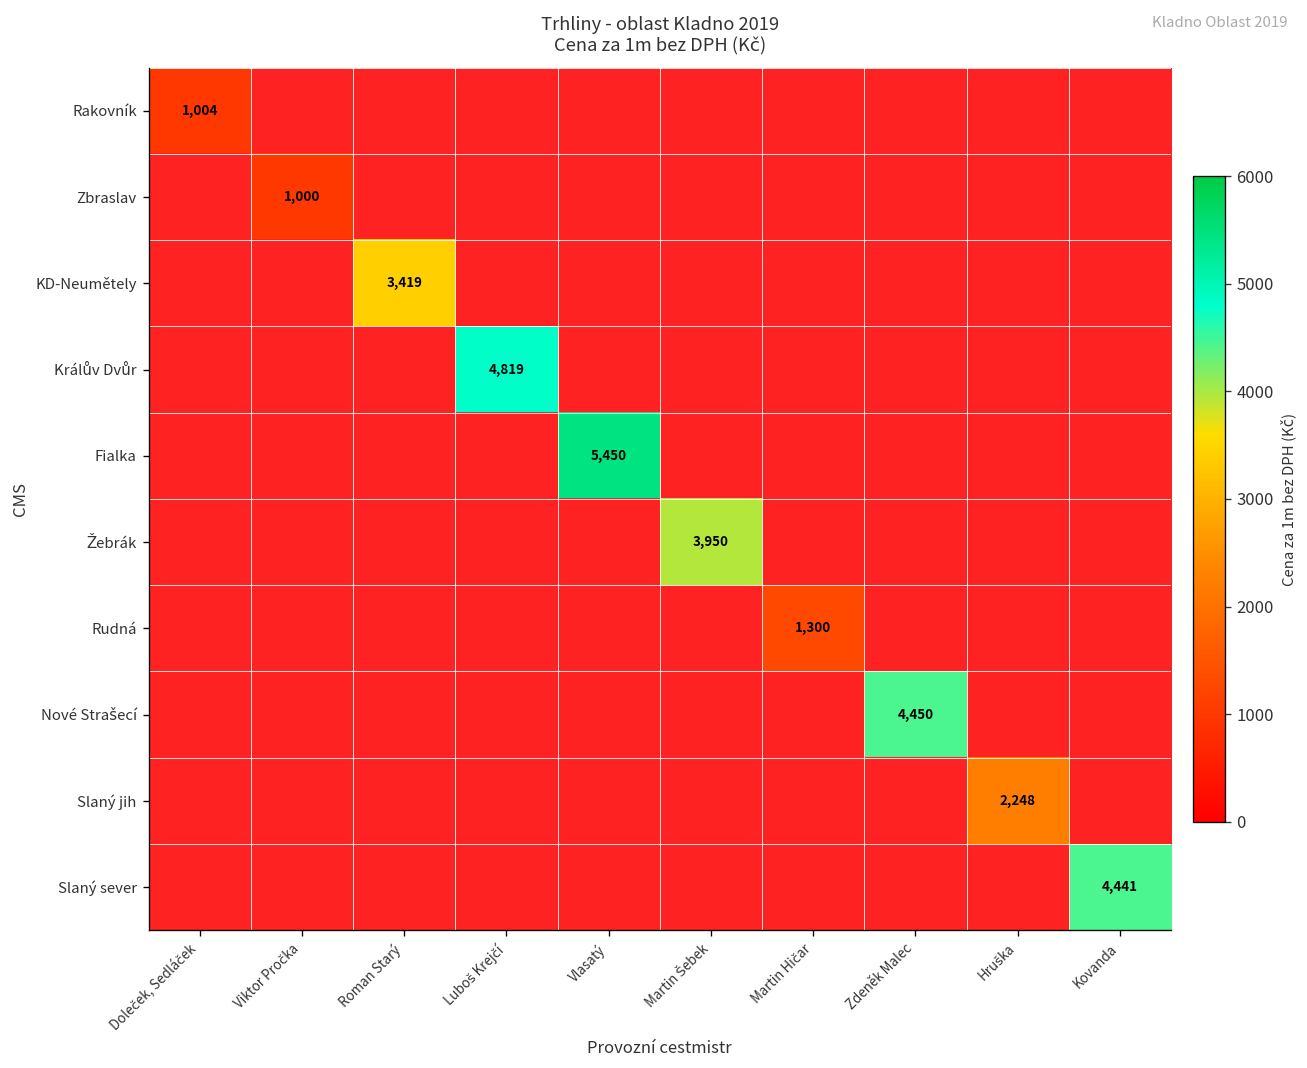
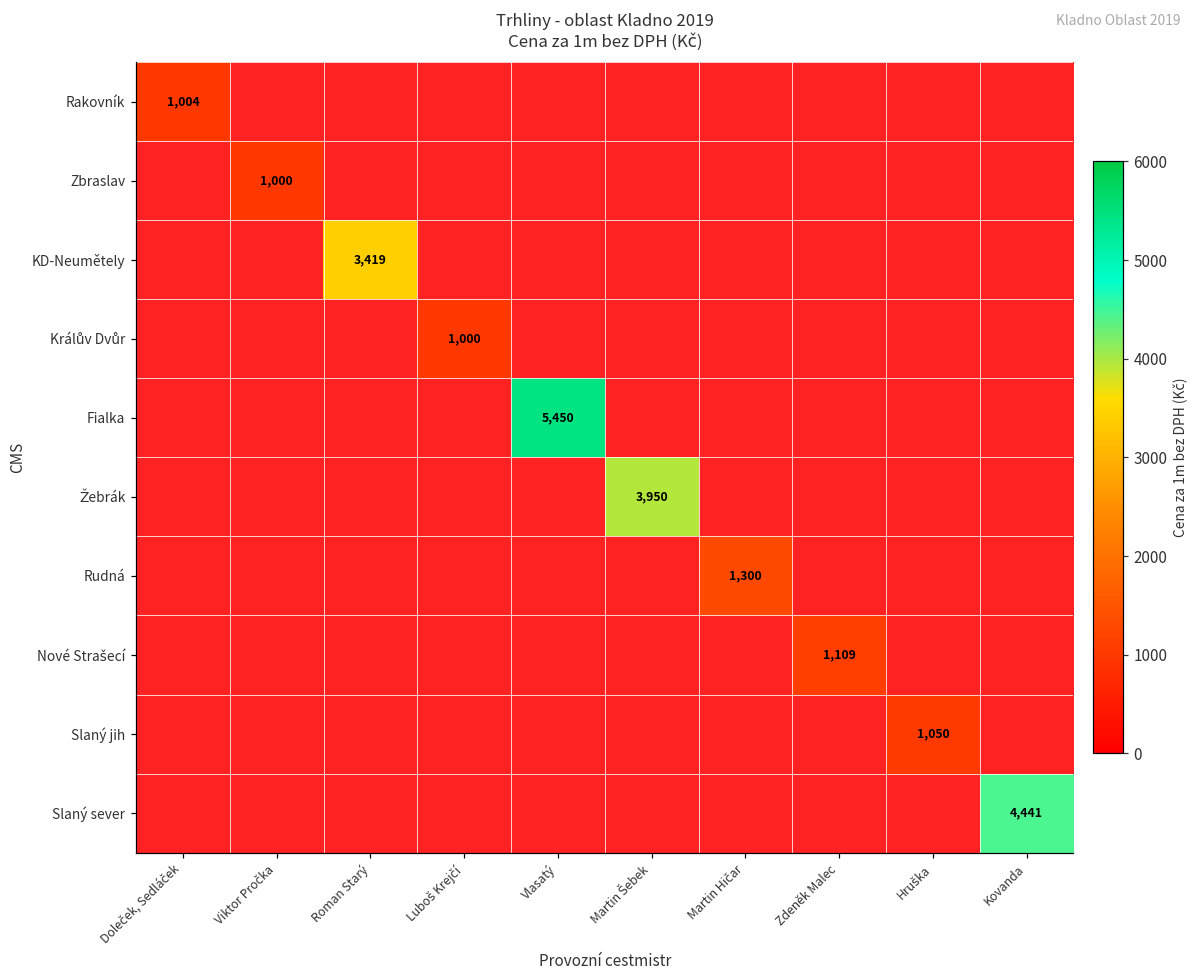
  {
    "Rakovník": {
      "Doleček, Sedláček": "1,004"
    },
    "Zbraslav": {
      "Viktor Pročka": "1,000"
    },
    "KD-Neumětely": {
      "Roman Starý": "3,419"
    },
    "Králův Dvůr": {
-     "Luboš Krejčí": "4,819"
+     "Luboš Krejčí": "1,000"
    },
    "Fialka": {
      "Vlasatý": "5,450"
    },
    "Žebrák": {
      "Martin Šebek": "3,950"
    },
    "Rudná": {
      "Martin Hičar": "1,300"
    },
    "Nové Strašecí": {
-     "Zdeněk Malec": "4,450"
+     "Zdeněk Malec": "1,109"
    },
    "Slaný jih": {
-     "Hruška": "2,248"
+     "Hruška": "1,050"
    },
    "Slaný sever": {
      "Kovanda": "4,441"
    }
  }
